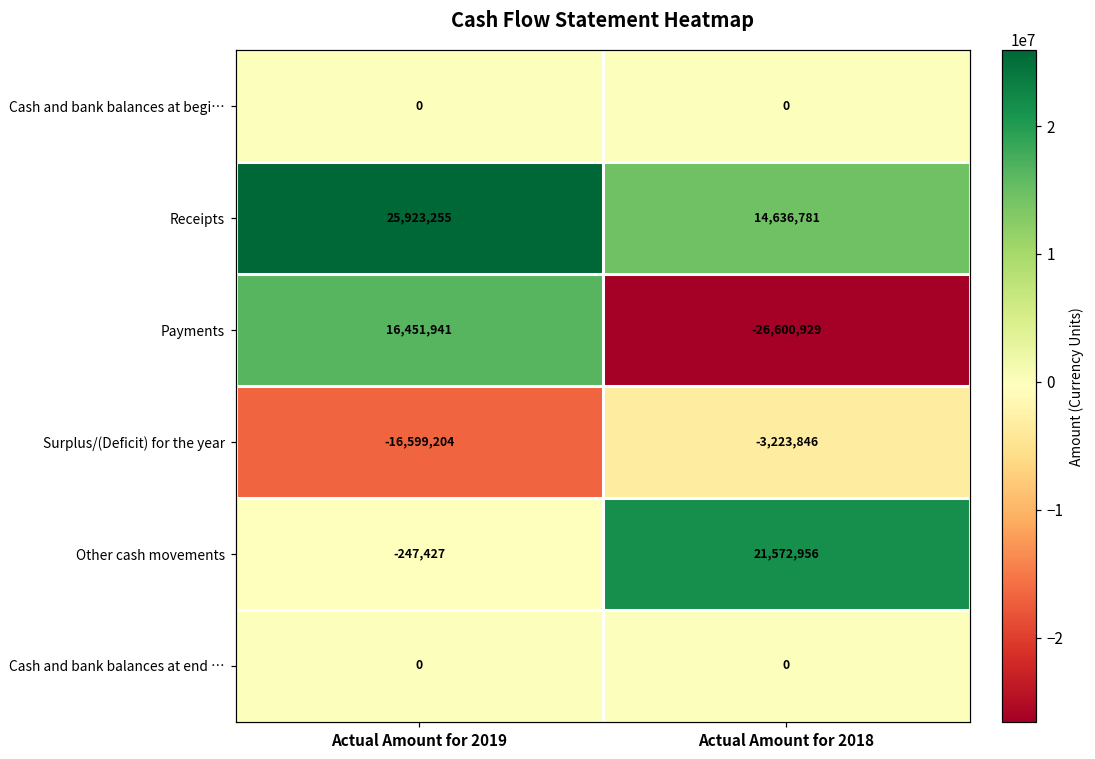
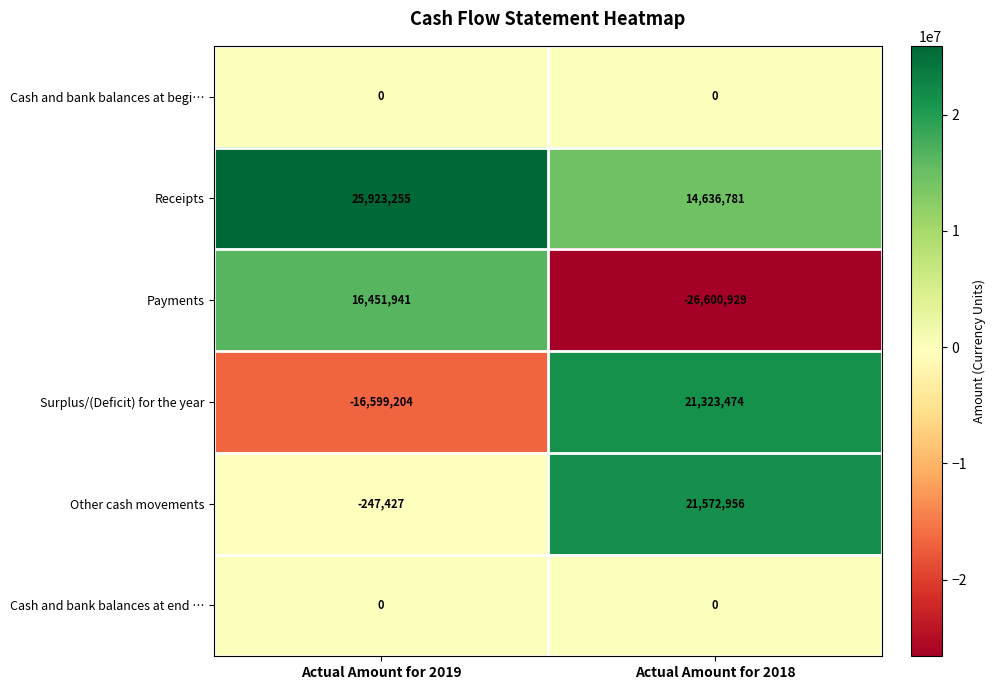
  {
    "Cash and bank balances at begi…": {
      "Actual Amount for 2019": "0",
      "Actual Amount for 2018": "0"
    },
    "Receipts": {
      "Actual Amount for 2019": "25,923,255",
      "Actual Amount for 2018": "14,636,781"
    },
    "Payments": {
      "Actual Amount for 2019": "16,451,941",
      "Actual Amount for 2018": "-26,600,929"
    },
    "Surplus/(Deficit) for the year": {
      "Actual Amount for 2019": "-16,599,204",
-     "Actual Amount for 2018": "-3,223,846"
+     "Actual Amount for 2018": "21,323,474"
    },
    "Other cash movements": {
      "Actual Amount for 2019": "-247,427",
      "Actual Amount for 2018": "21,572,956"
    },
    "Cash and bank balances at end …": {
      "Actual Amount for 2019": "0",
      "Actual Amount for 2018": "0"
    }
  }
